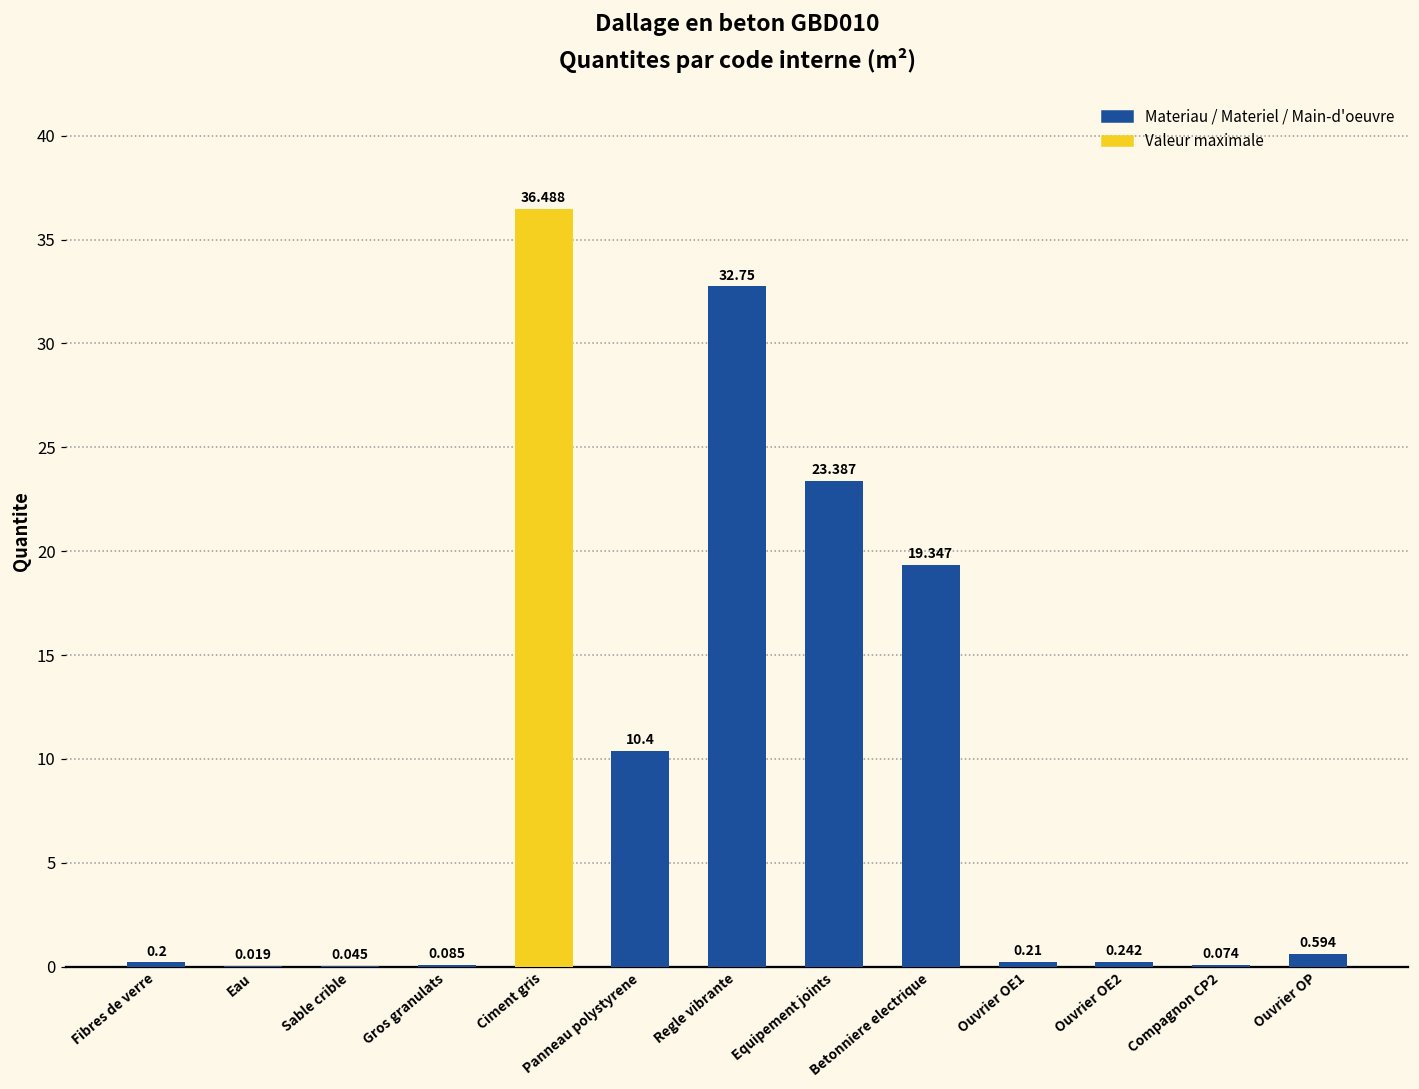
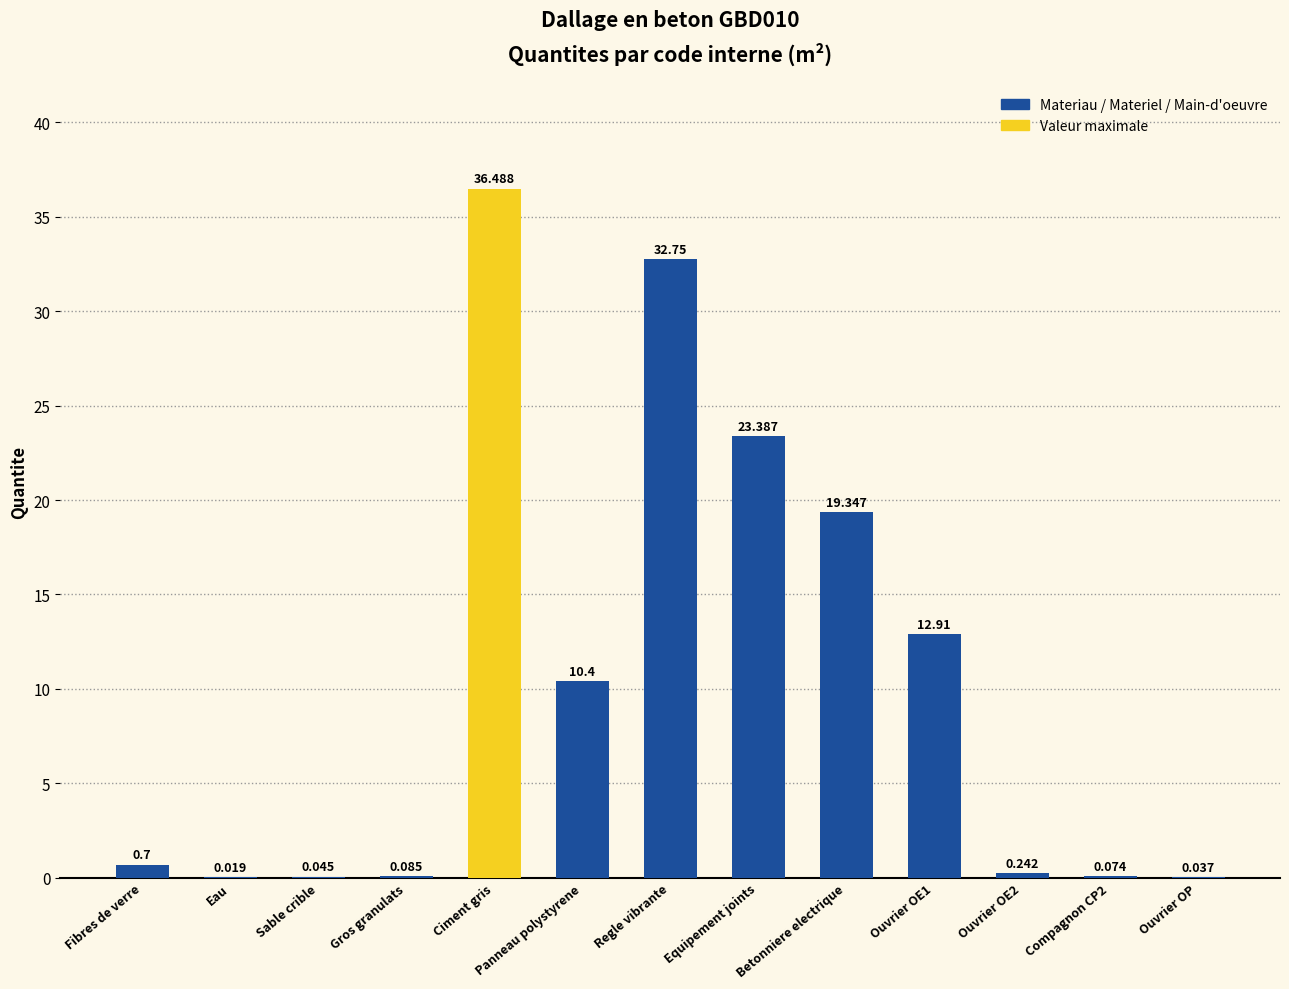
  {
-   "Fibres de verre": 0.2,
+   "Fibres de verre": 0.7,
    "Eau": 0.019,
    "Sable crible": 0.045,
    "Gros granulats": 0.085,
    "Ciment gris": 36.488,
    "Panneau polystyrene": 10.4,
    "Regle vibrante": 32.75,
    "Equipement joints": 23.387,
    "Betonniere electrique": 19.347,
-   "Ouvrier OE1": 0.21,
+   "Ouvrier OE1": 12.91,
    "Ouvrier OE2": 0.242,
    "Compagnon CP2": 0.074,
-   "Ouvrier OP": 0.594
+   "Ouvrier OP": 0.037
  }
